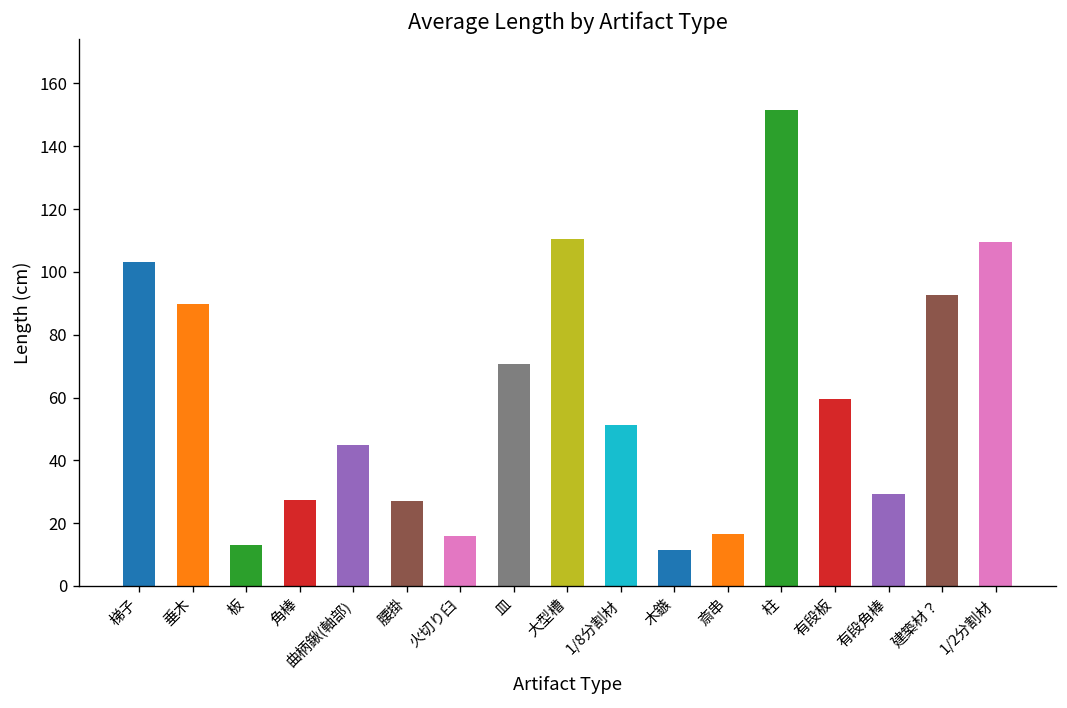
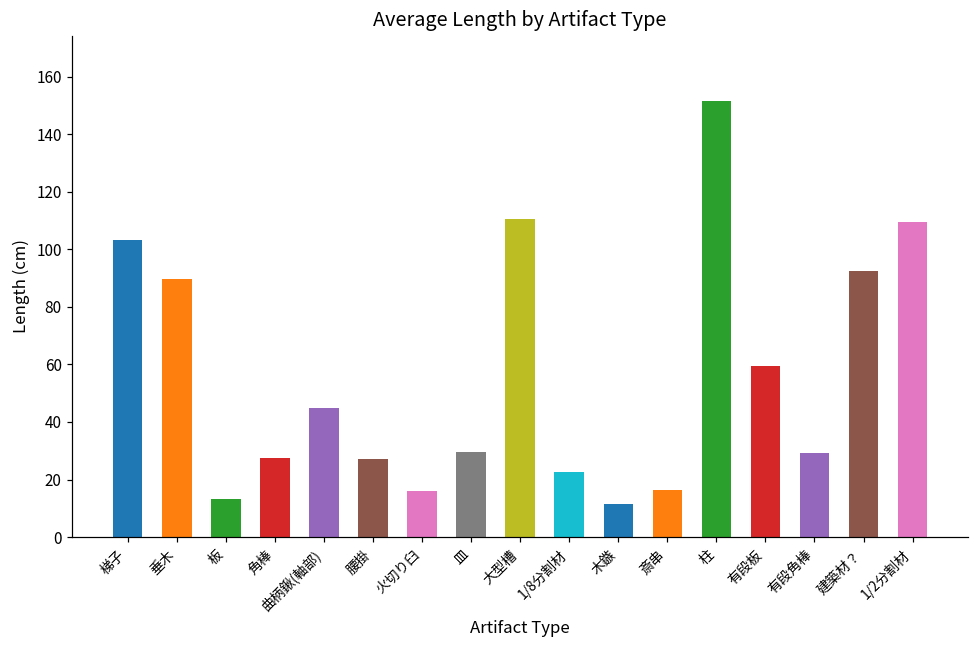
  {
    "梯子": 103,
    "垂木": 90,
    "板": 13,
    "角棒": 28,
    "曲柄鍬(軸部)": 45,
    "腰掛": 27,
    "火切り臼": 16,
-   "皿": 71,
+   "皿": 30,
    "大型槽": 111,
-   "1/8分割材": 51,
+   "1/8分割材": 23,
    "木鏃": 12,
    "斎串": 16,
    "柱": 152,
    "有段板": 60,
    "有段角棒": 29,
    "建築材？": 93,
    "1/2分割材": 110
  }
